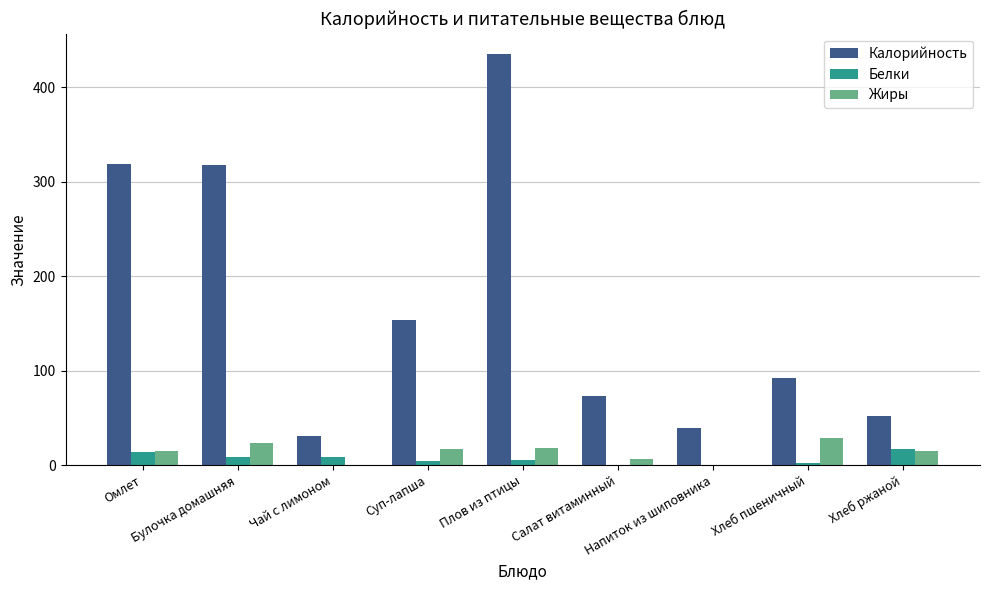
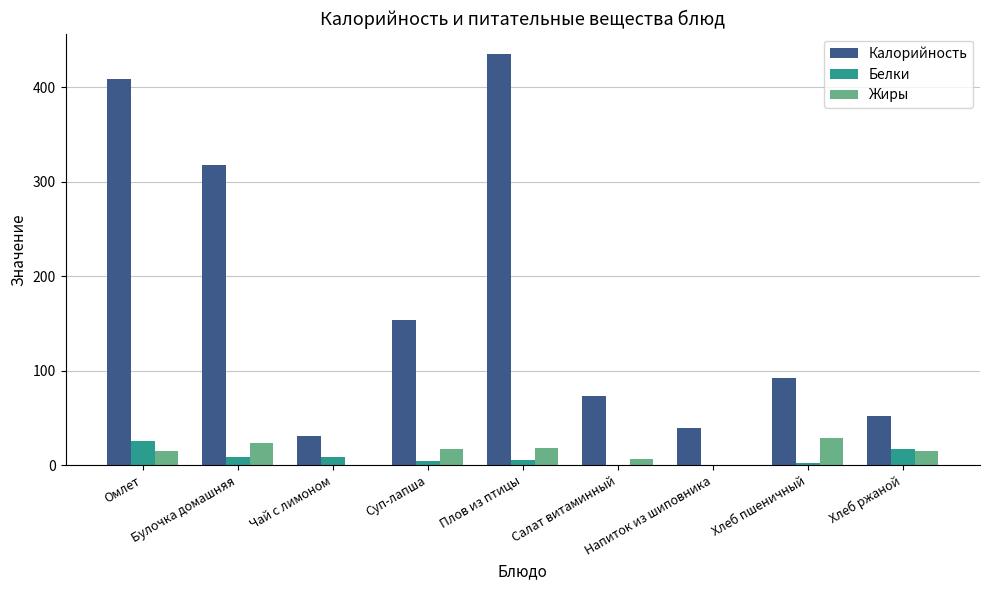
  {
    "Калорийность": {
-     "Омлет": 320,
+     "Омлет": 410,
      "Булочка домашняя": 320,
      "Чай с лимоном": 30,
      "Суп-лапша": 150,
      "Плов из птицы": 440,
      "Салат витаминный": 70,
      "Напиток из шиповника": 40,
      "Хлеб пшеничный": 90,
      "Хлеб ржаной": 50
    },
    "Белки": {
-     "Омлет": 10,
+     "Омлет": 30,
      "Булочка домашняя": 10,
      "Чай с лимоном": 10,
      "Суп-лапша": 0,
      "Плов из птицы": 10,
      "Хлеб ржаной": 20
    },
    "Жиры": {
      "Омлет": 10,
      "Булочка домашняя": 20,
      "Чай с лимоном": 0,
      "Суп-лапша": 20,
      "Плов из птицы": 20,
      "Салат витаминный": 10,
      "Хлеб пшеничный": 30,
      "Хлеб ржаной": 20
    }
  }
